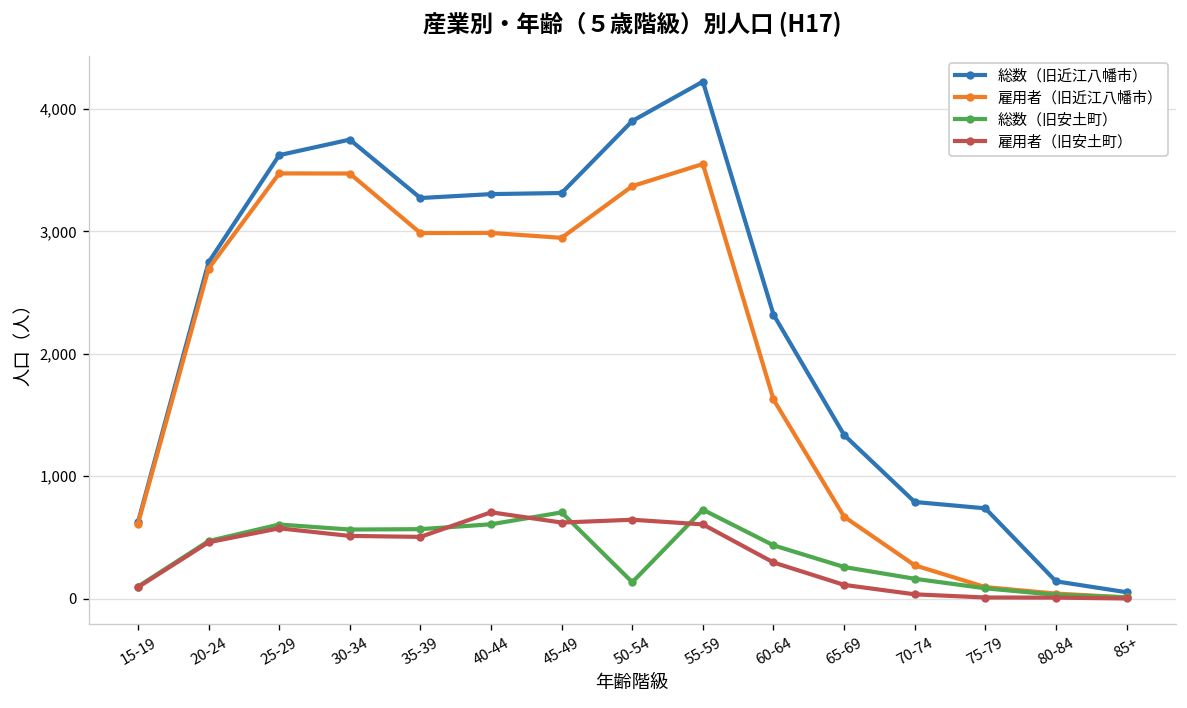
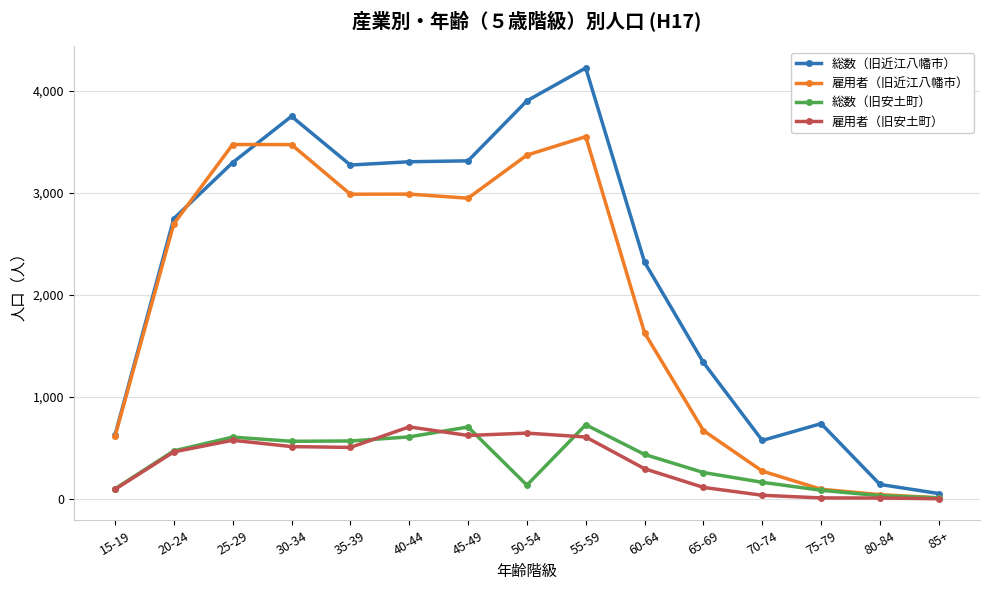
  {
    "総数（旧近江八幡市）": {
      "20-24": "2,750",
-     "25-29": "3,620",
+     "25-29": "3,300",
      "30-34": "3,750",
      "35-39": "3,270",
      "40-44": "3,300",
      "45-49": "3,310",
      "50-54": "3,900",
      "55-59": "4,220",
      "60-64": "2,320",
      "65-69": "1,340",
-     "70-74": "790",
+     "70-74": "570",
      "75-79": "740",
      "80-84": "140",
      "85+": "50"
    },
    "雇用者（旧近江八幡市）": {
      "20-24": "2,700",
      "25-29": "3,470",
      "30-34": "3,470",
      "35-39": "2,990",
      "40-44": "2,990",
      "45-49": "2,950",
      "50-54": "3,370",
      "55-59": "3,550",
      "60-64": "1,630",
      "65-69": "670",
      "70-74": "270"
    },
    "総数（旧安土町）": {
      "25-29": "610",
      "30-34": "570",
      "35-39": "570",
      "40-44": "610",
      "45-49": "710",
      "50-54": "140",
      "55-59": "730",
      "60-64": "440",
      "65-69": "260",
      "70-74": "160"
    },
    "雇用者（旧安土町）": {
      "25-29": "580",
      "30-34": "510",
      "35-39": "510",
      "40-44": "710",
      "45-49": "620",
      "50-54": "650",
      "55-59": "610",
      "60-64": "300",
      "65-69": "110",
      "70-74": "40",
      "75-79": "10"
    }
  }
